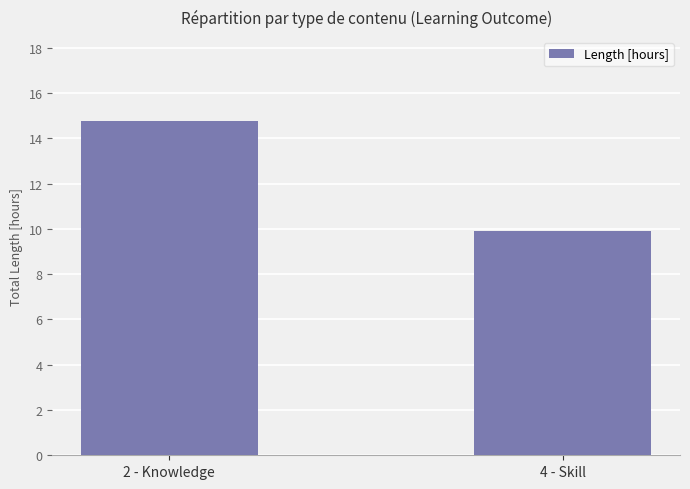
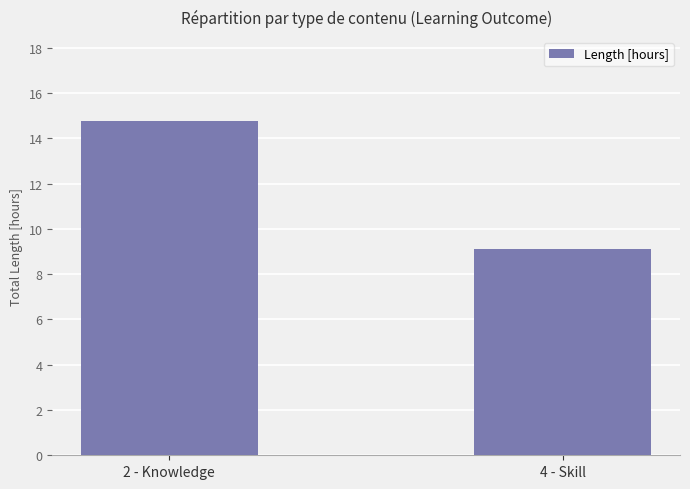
  {
    "2 - Knowledge": 14.8,
-   "4 - Skill": 9.9
+   "4 - Skill": 9.1
  }
